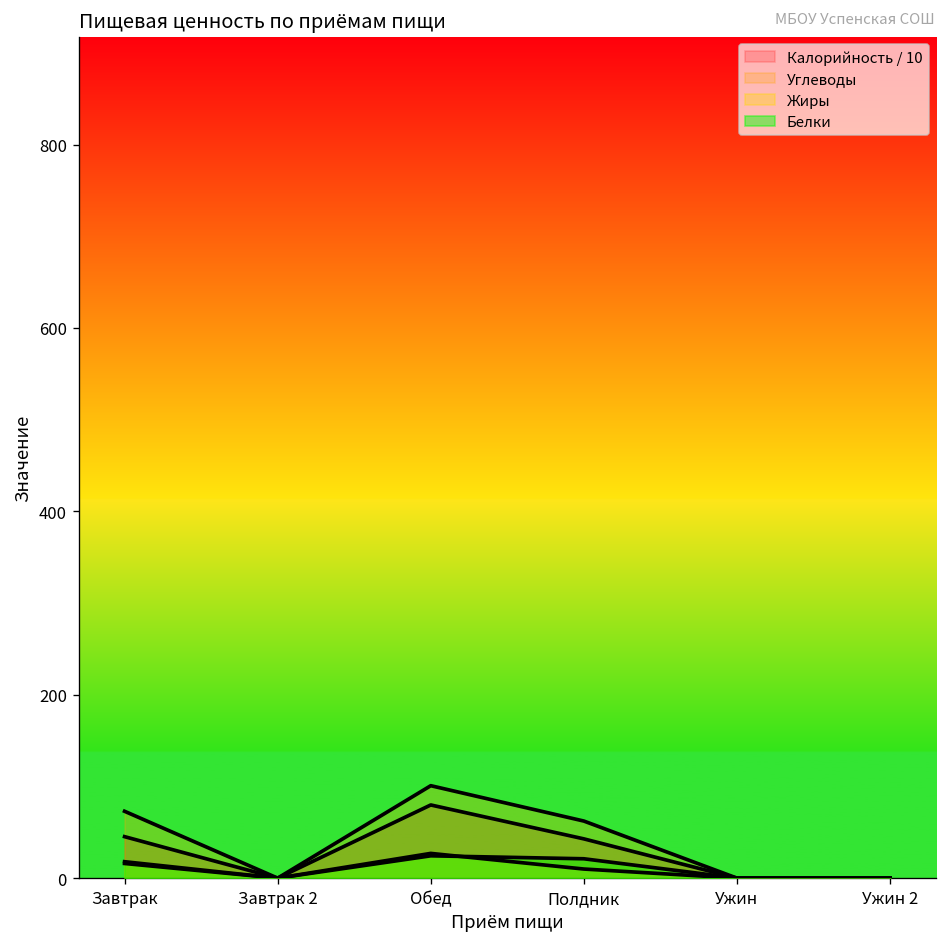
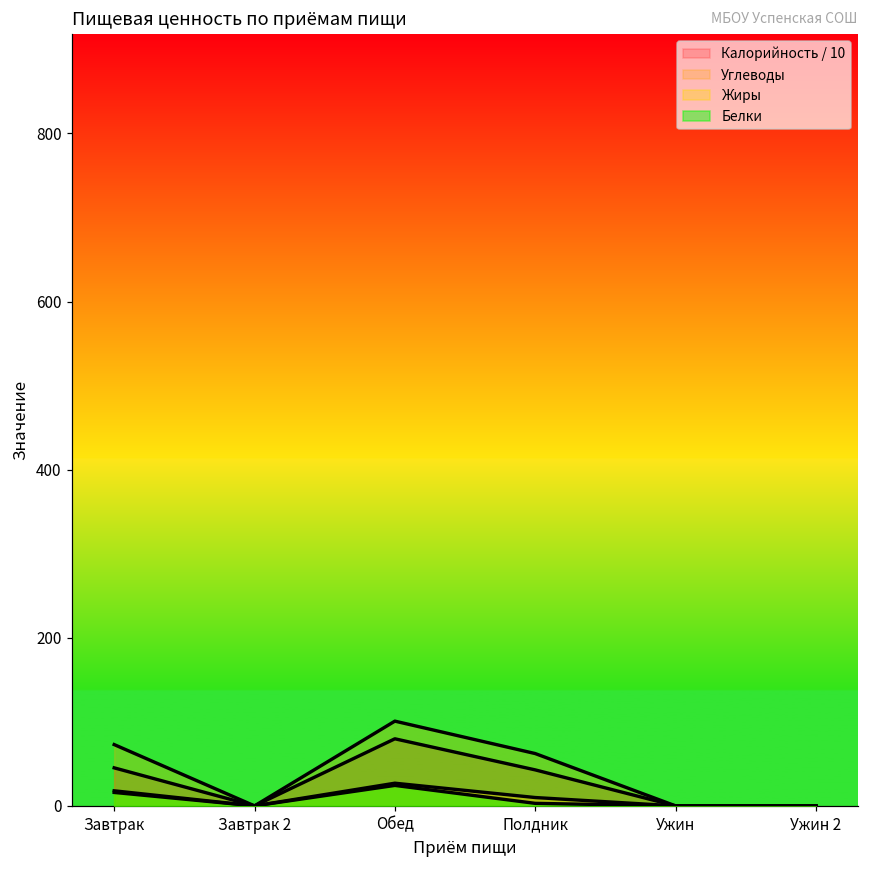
  {
    "Белки": {
-     "Полдник": 20
+     "Полдник": 0
    }
  }
